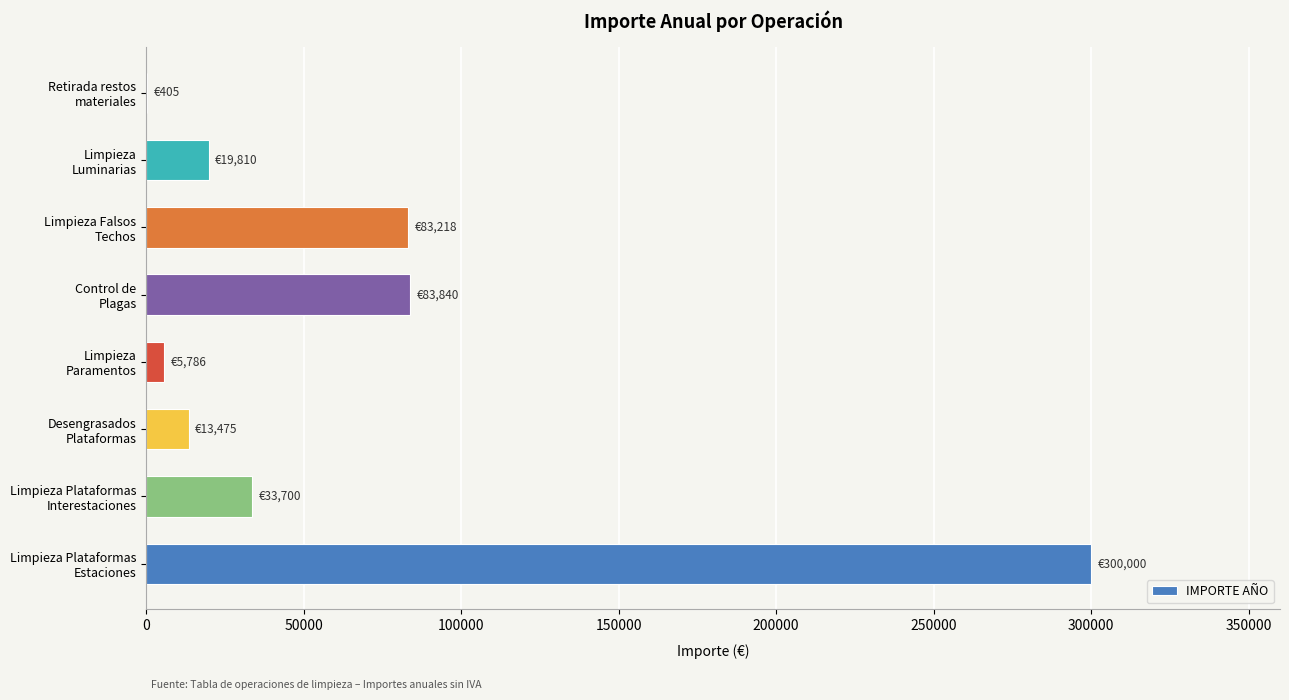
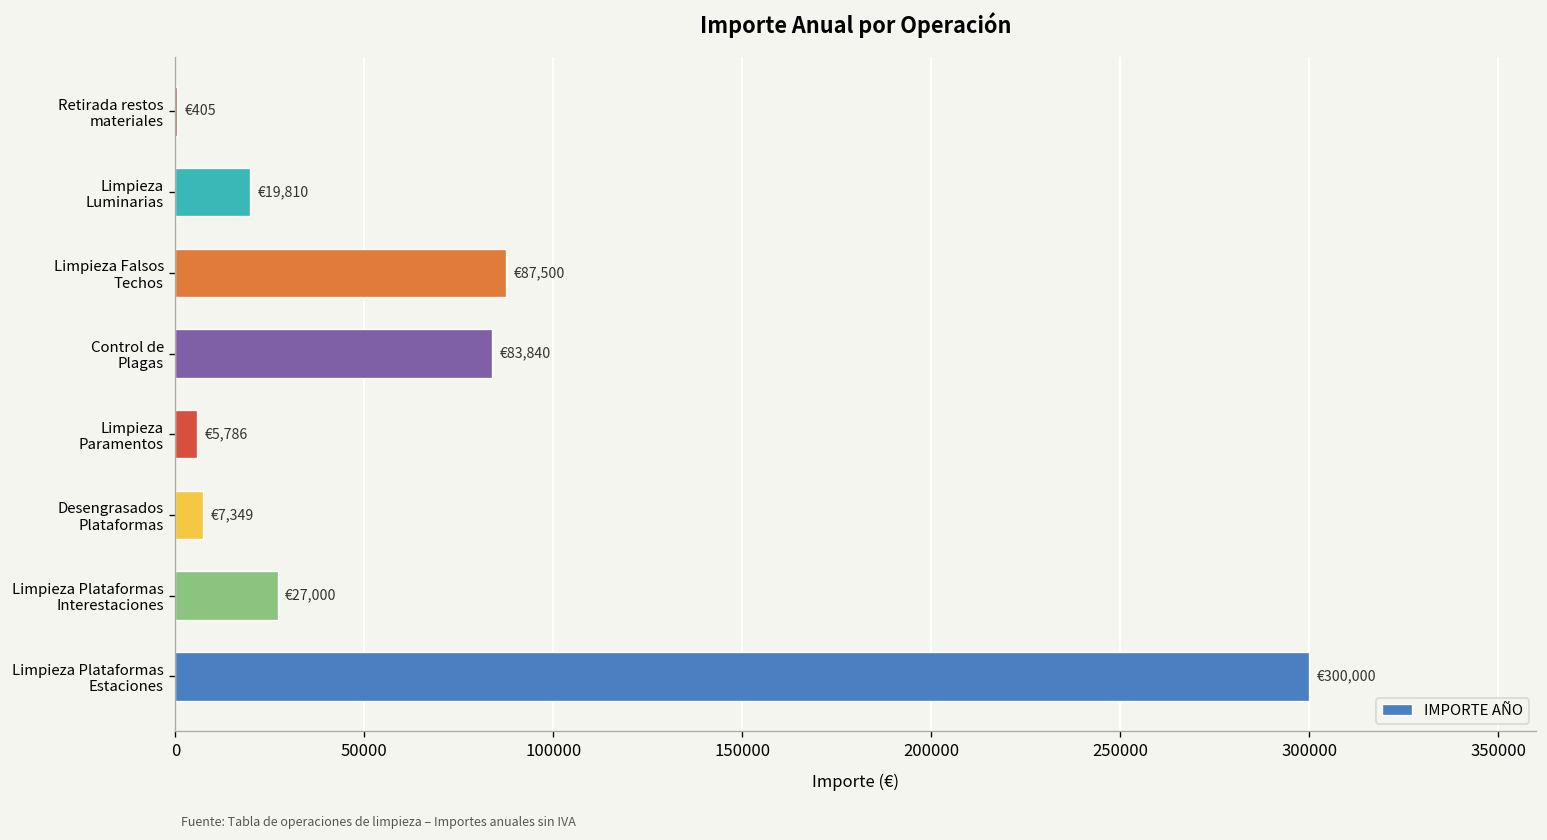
  {
    "Retirada restos materiales": "€405",
    "Limpieza Luminarias": "€19,810",
-   "Limpieza Falsos Techos": "€83,218",
+   "Limpieza Falsos Techos": "€87,500",
    "Control de Plagas": "€83,840",
    "Limpieza Paramentos": "€5,786",
-   "Desengrasados Plataformas": "€13,475",
-   "Limpieza Plataformas Interestaciones": "€33,700",
+   "Desengrasados Plataformas": "€7,349",
+   "Limpieza Plataformas Interestaciones": "€27,000",
    "Limpieza Plataformas Estaciones": "€300,000"
  }
